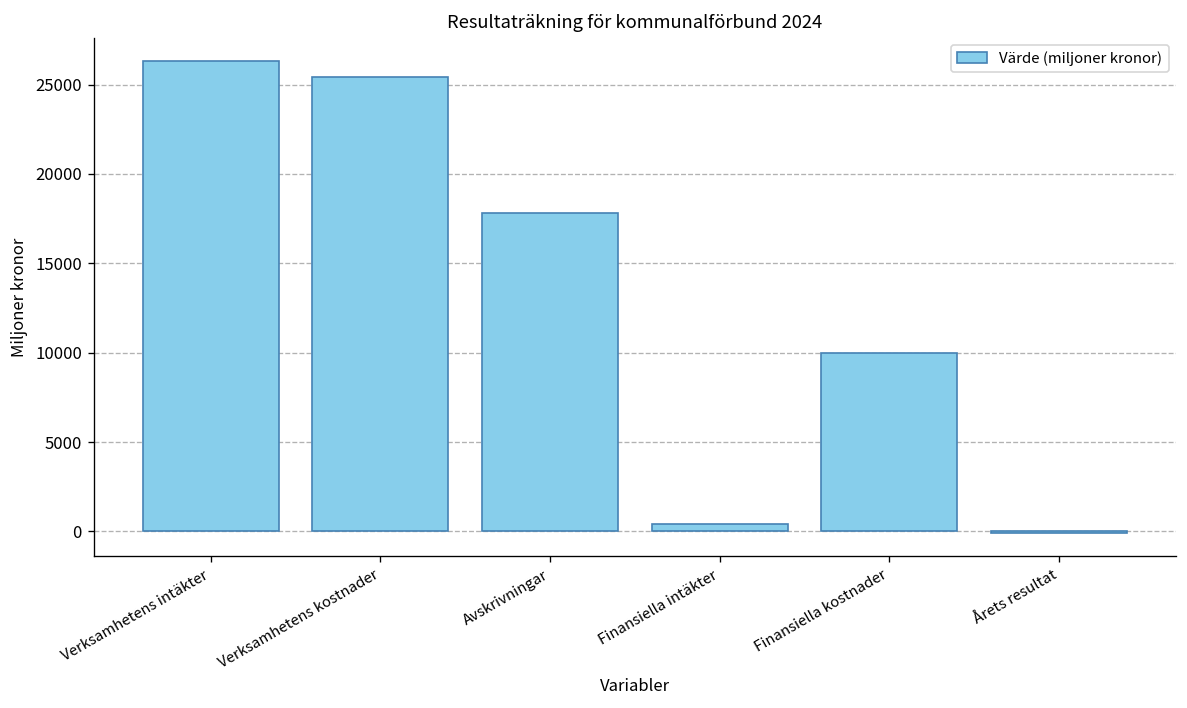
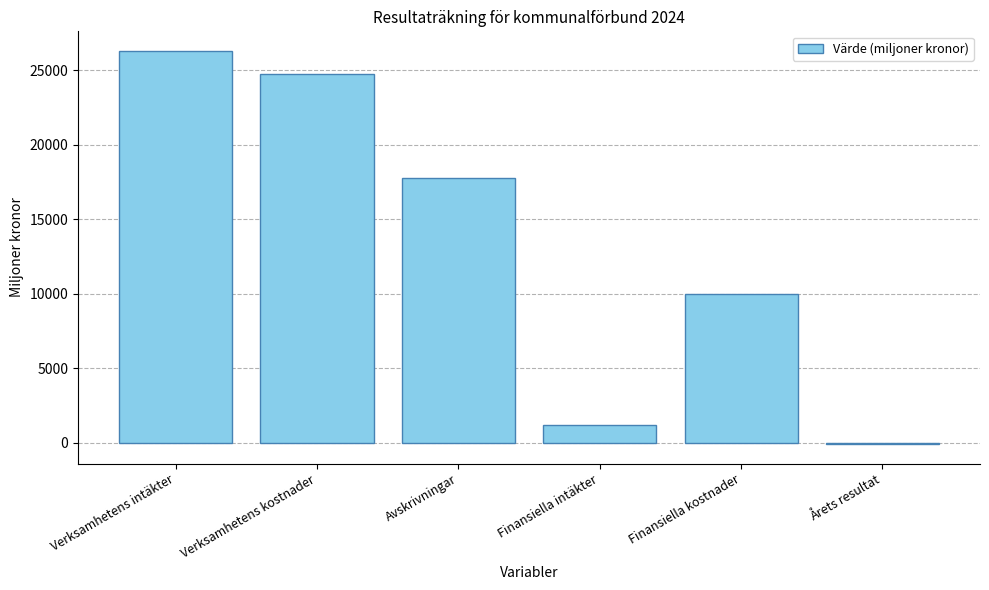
  {
    "Verksamhetens intäkter": 26300,
-   "Verksamhetens kostnader": 25400,
+   "Verksamhetens kostnader": 24800,
    "Avskrivningar": 17800,
-   "Finansiella intäkter": 400,
+   "Finansiella intäkter": 1200,
    "Finansiella kostnader": 10000
  }
